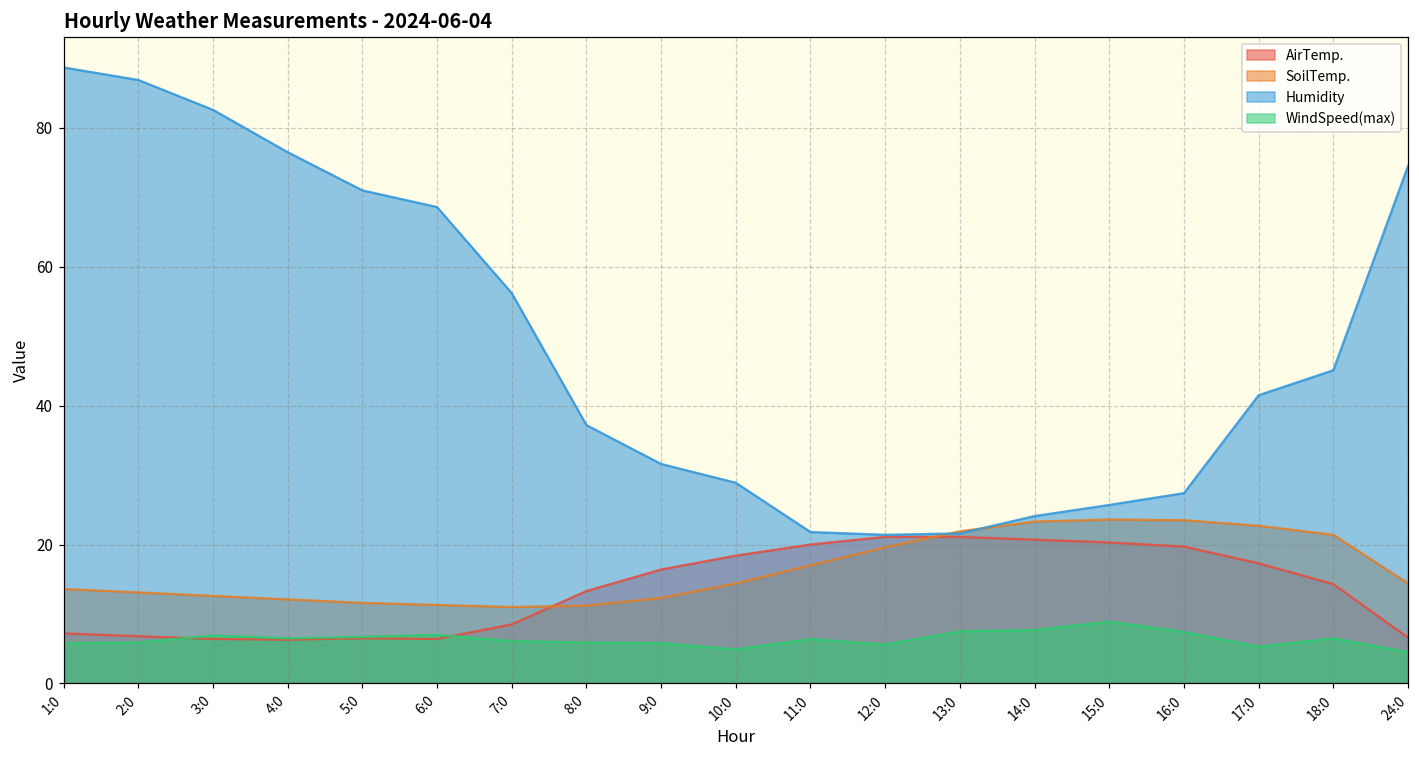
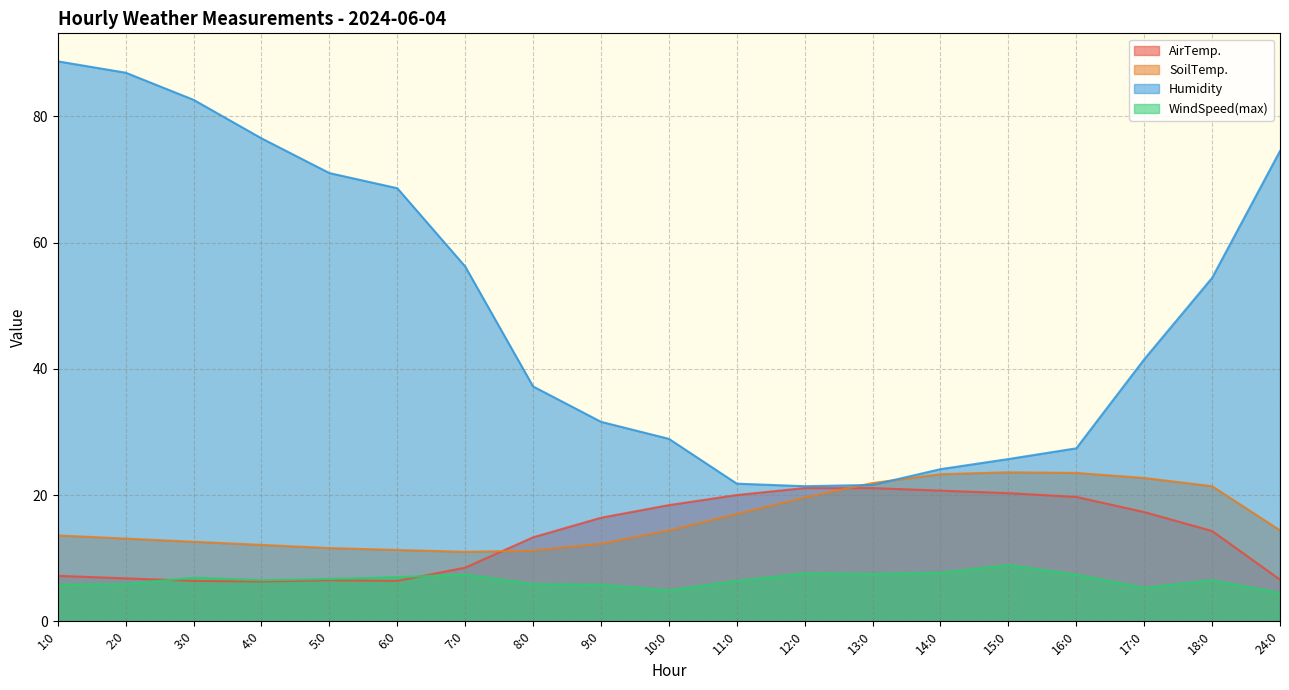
  {
    "Humidity": {
      "1:0": 89,
      "2:0": 87,
      "3:0": 83,
      "4:0": 77,
      "5:0": 71,
      "6:0": 69,
      "7:0": 56,
      "8:0": 37,
      "9:0": 32,
      "10:0": 29,
      "11:0": 22,
      "14:0": 24,
      "15:0": 26,
      "16:0": 27,
      "17:0": 42,
-     "18:0": 45,
+     "18:0": 54,
      "24:0": 75
    },
    "WindSpeed(max)": {
      "1:0": 6,
      "2:0": 6,
      "3:0": 7,
      "6:0": 7,
-     "7:0": 6,
+     "7:0": 7,
      "8:0": 6,
      "9:0": 6,
      "10:0": 5,
      "11:0": 6,
-     "12:0": 6,
+     "12:0": 8,
      "13:0": 8,
      "14:0": 8,
      "15:0": 9,
      "16:0": 7,
      "17:0": 5,
      "18:0": 7,
      "24:0": 5
    }
  }
